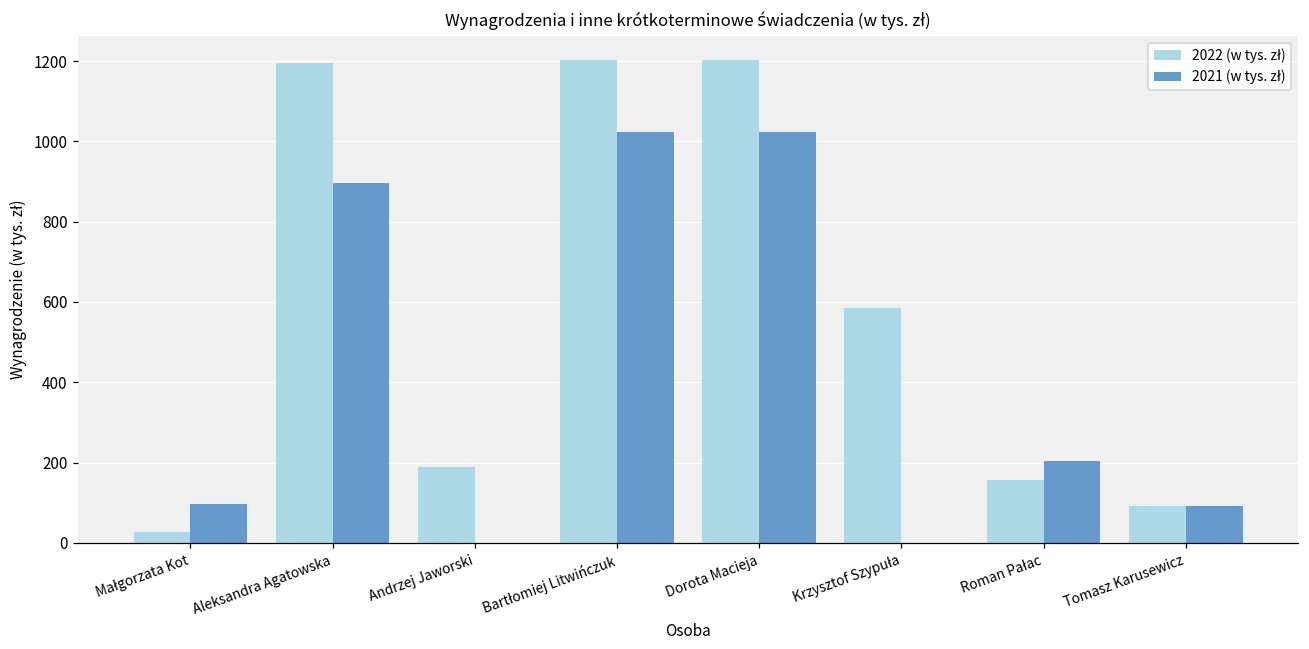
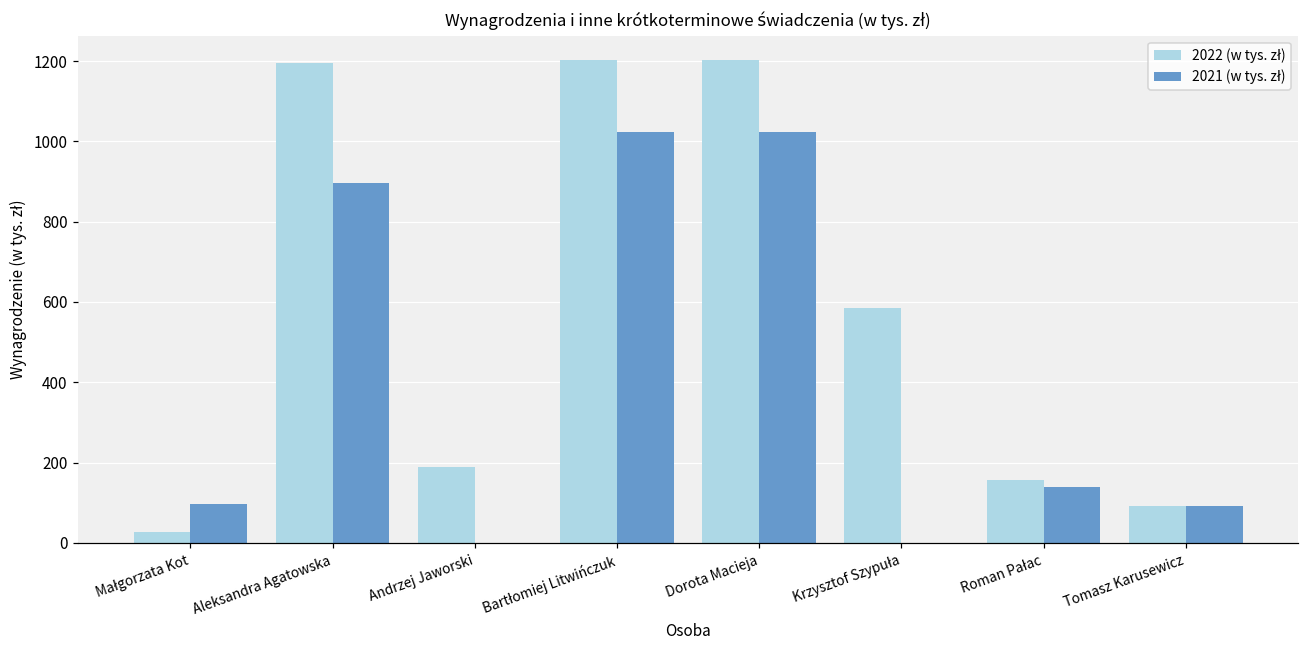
  {
    "2022 (w tys. zł)": {
      "Małgorzata Kot": 30,
      "Aleksandra Agatowska": 1190,
      "Andrzej Jaworski": 190,
      "Bartłomiej Litwińczuk": 1200,
      "Dorota Macieja": 1200,
      "Krzysztof Szypuła": 590,
      "Roman Pałac": 160,
      "Tomasz Karusewicz": 90
    },
    "2021 (w tys. zł)": {
      "Małgorzata Kot": 100,
      "Aleksandra Agatowska": 900,
      "Andrzej Jaworski": 0,
      "Bartłomiej Litwińczuk": 1020,
      "Dorota Macieja": 1020,
      "Krzysztof Szypuła": 0,
-     "Roman Pałac": 210,
+     "Roman Pałac": 140,
      "Tomasz Karusewicz": 90
    }
  }
